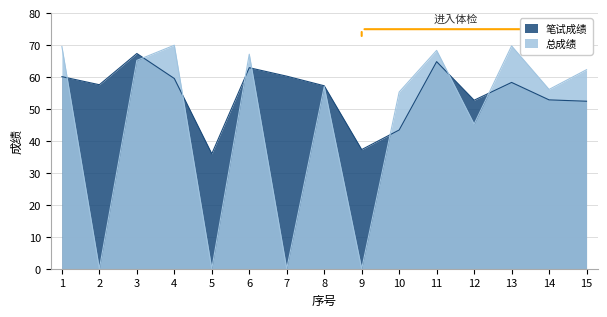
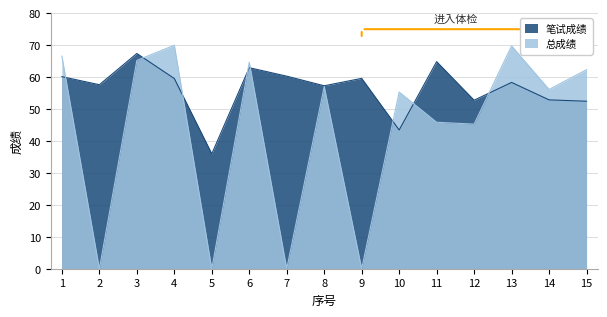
  {
    "笔试成绩": {
      "1": 60,
      "2": 58,
      "3": 67,
      "4": 60,
      "5": 36,
      "6": 63,
      "7": 60,
-     "9": 37,
+     "9": 60,
      "10": 43,
      "11": 65,
      "12": 53,
      "13": 58,
      "14": 53,
      "15": 52
    },
    "总成绩": {
-     "1": 70,
+     "1": 67,
      "2": 0,
      "3": 65,
      "4": 70,
      "5": 0,
-     "6": 67,
+     "6": 65,
      "7": 0,
      "9": 0,
      "10": 55,
-     "11": 68,
+     "11": 46,
      "12": 45,
      "13": 70,
      "14": 56,
      "15": 62
    }
  }
